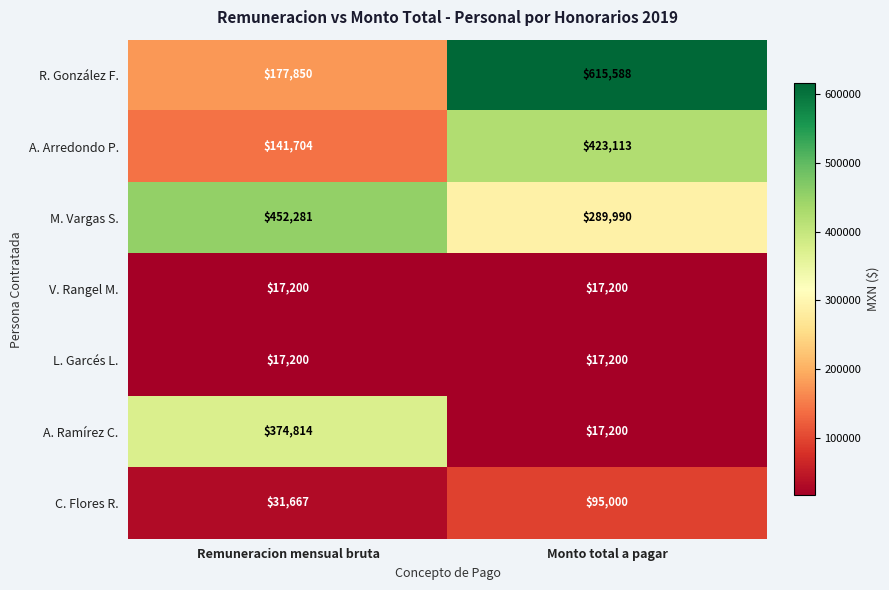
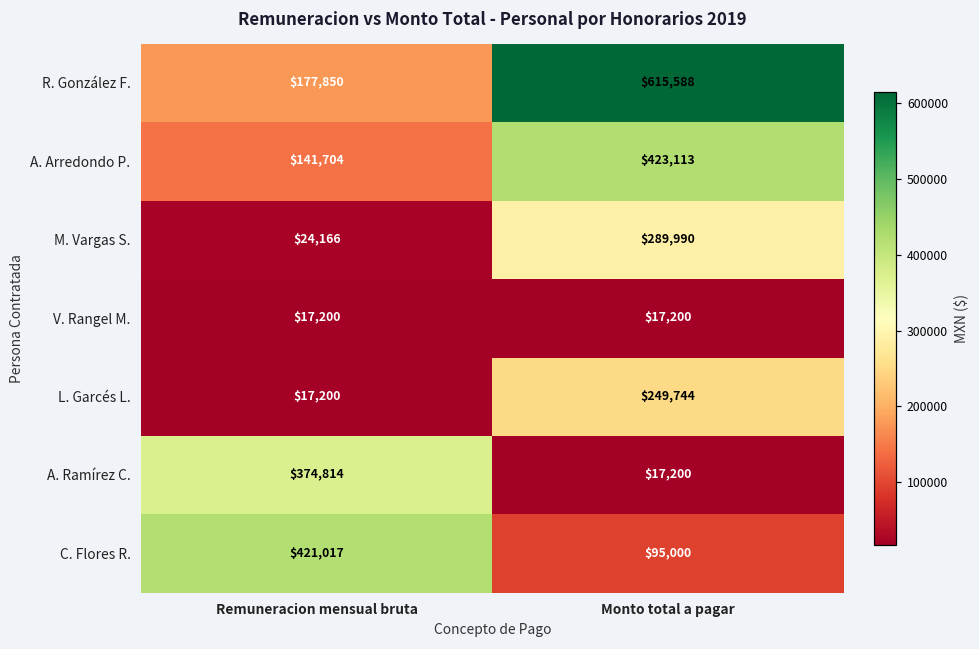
  {
    "R. González F.": {
      "Remuneracion mensual bruta": "$177,850",
      "Monto total a pagar": "$615,588"
    },
    "A. Arredondo P.": {
      "Remuneracion mensual bruta": "$141,704",
      "Monto total a pagar": "$423,113"
    },
    "M. Vargas S.": {
-     "Remuneracion mensual bruta": "$452,281",
+     "Remuneracion mensual bruta": "$24,166",
      "Monto total a pagar": "$289,990"
    },
    "V. Rangel M.": {
      "Remuneracion mensual bruta": "$17,200",
      "Monto total a pagar": "$17,200"
    },
    "L. Garcés L.": {
      "Remuneracion mensual bruta": "$17,200",
-     "Monto total a pagar": "$17,200"
+     "Monto total a pagar": "$249,744"
    },
    "A. Ramírez C.": {
      "Remuneracion mensual bruta": "$374,814",
      "Monto total a pagar": "$17,200"
    },
    "C. Flores R.": {
-     "Remuneracion mensual bruta": "$31,667",
+     "Remuneracion mensual bruta": "$421,017",
      "Monto total a pagar": "$95,000"
    }
  }
